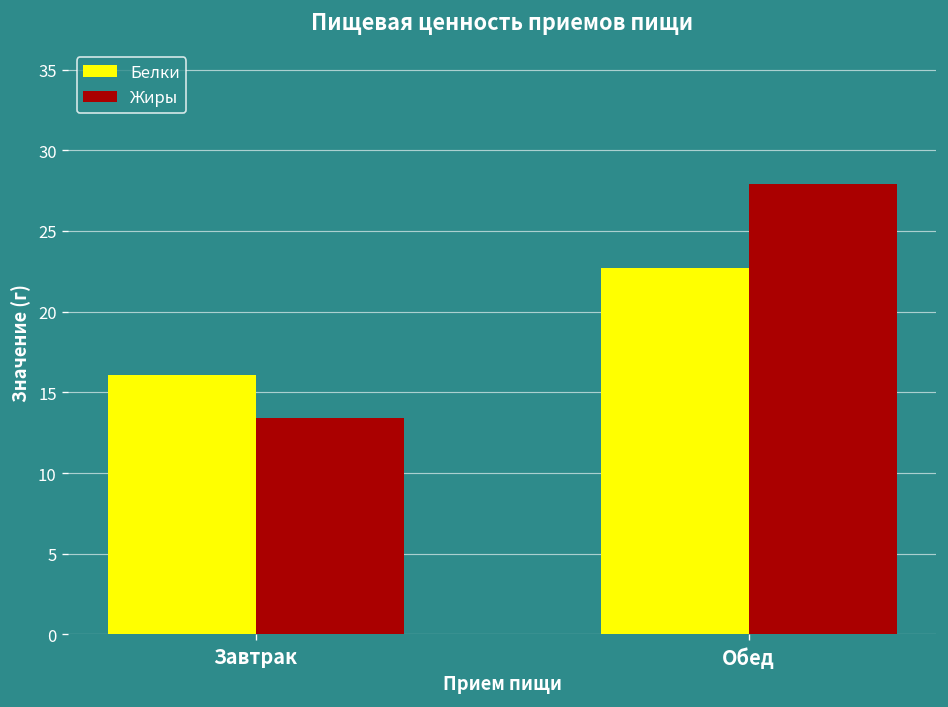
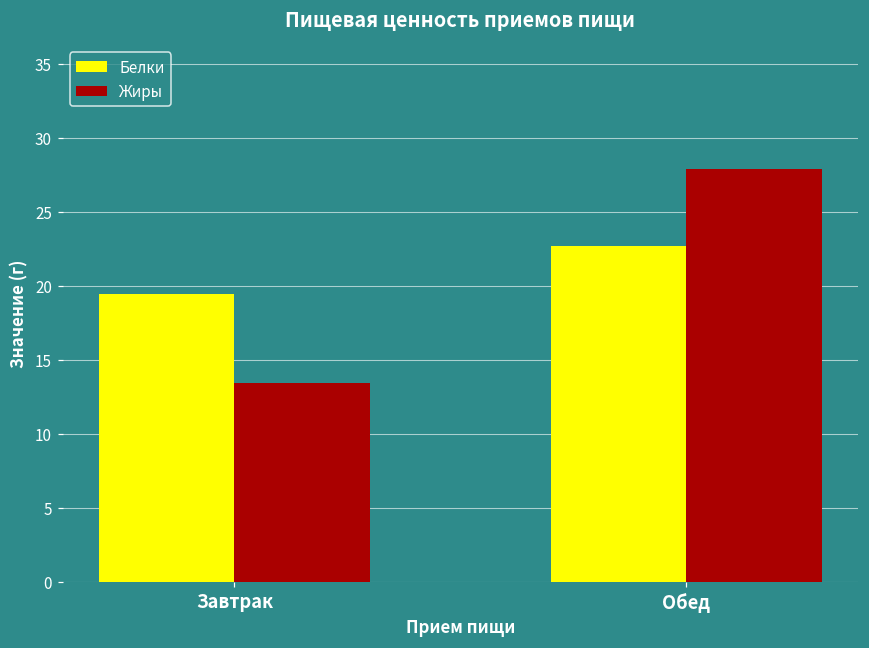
  {
    "Белки": {
-     "Завтрак": 16.1,
+     "Завтрак": 19.4,
      "Обед": 22.7
    },
    "Жиры": {
      "Завтрак": 13.4,
      "Обед": 27.9
    }
  }
